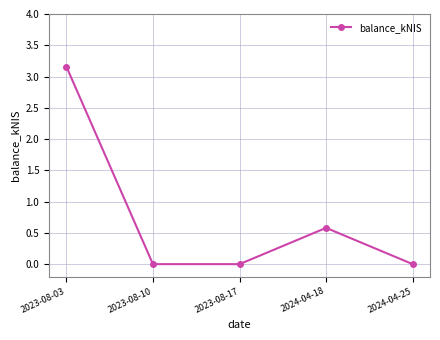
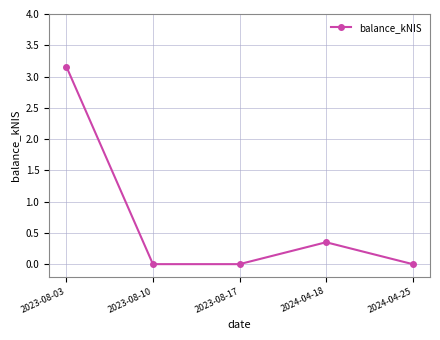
  {
    "2023-08-03": 3.2,
    "2023-08-10": 0.0,
    "2023-08-17": 0.0,
-   "2024-04-18": 0.6,
+   "2024-04-18": 0.4,
    "2024-04-25": 0.0
  }
